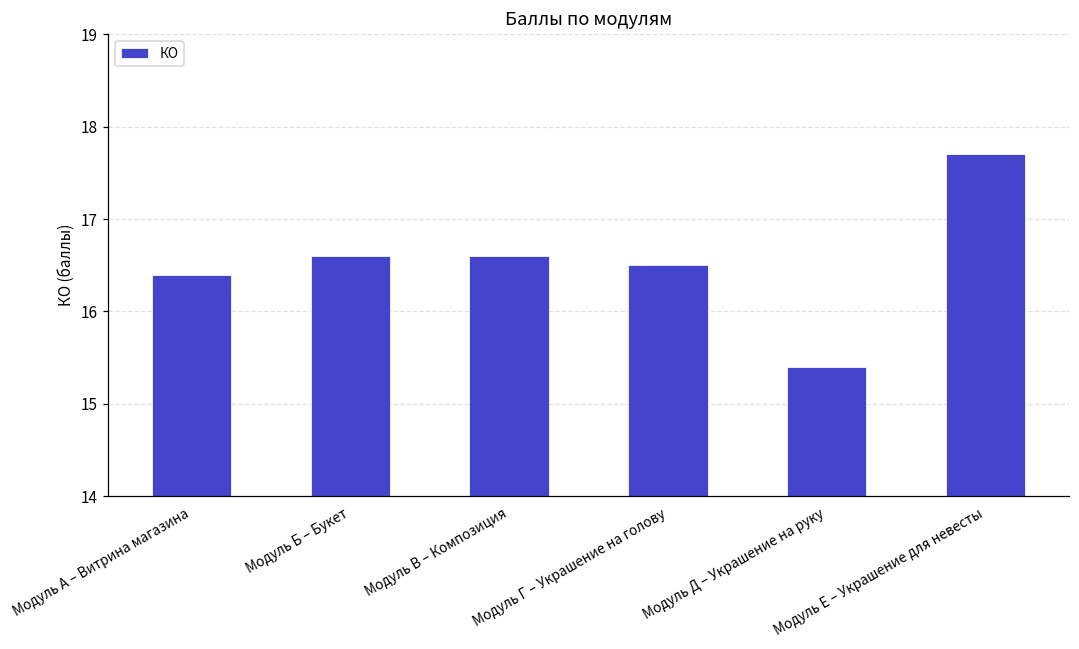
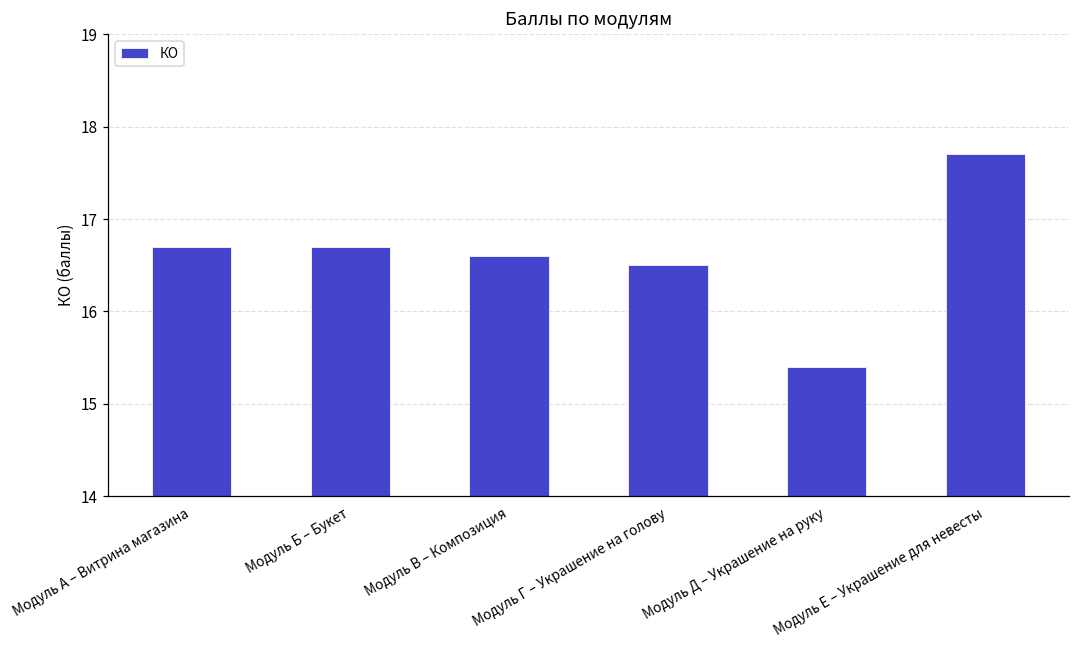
  {
-   "Модуль А – Витрина магазина": 16.4,
-   "Модуль Б – Букет": 16.6,
+   "Модуль А – Витрина магазина": 16.7,
+   "Модуль Б – Букет": 16.7,
    "Модуль В – Композиция": 16.6,
    "Модуль Г – Украшение на голову": 16.5,
    "Модуль Д – Украшение на руку": 15.4,
    "Модуль Е – Украшение для невесты": 17.7
  }
